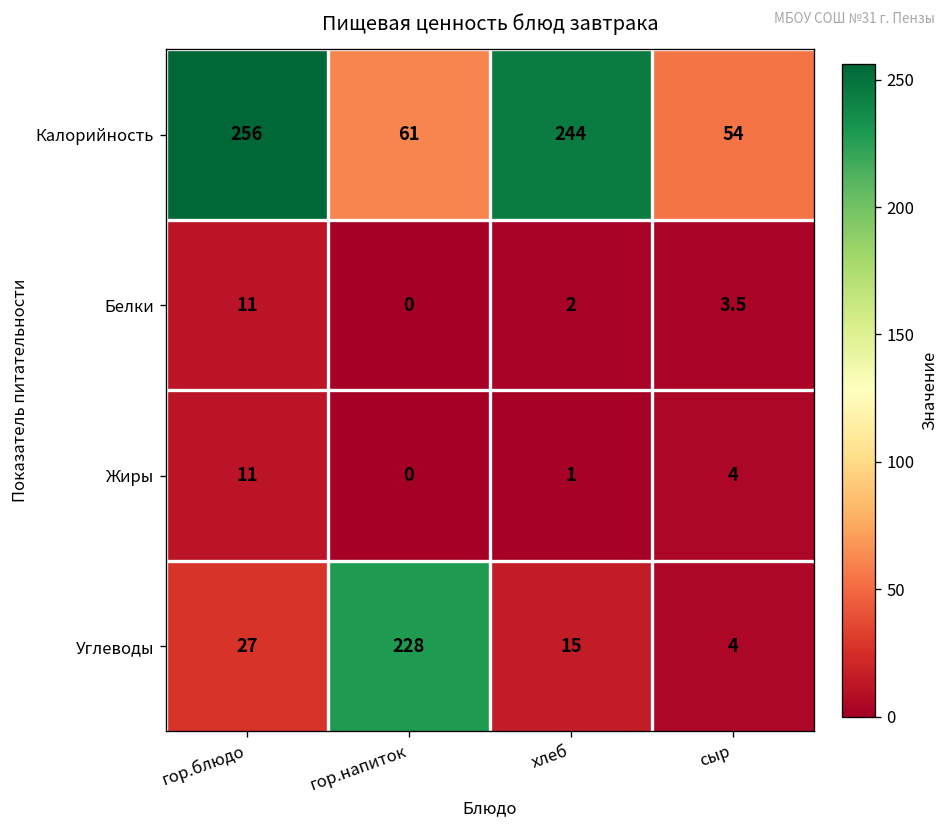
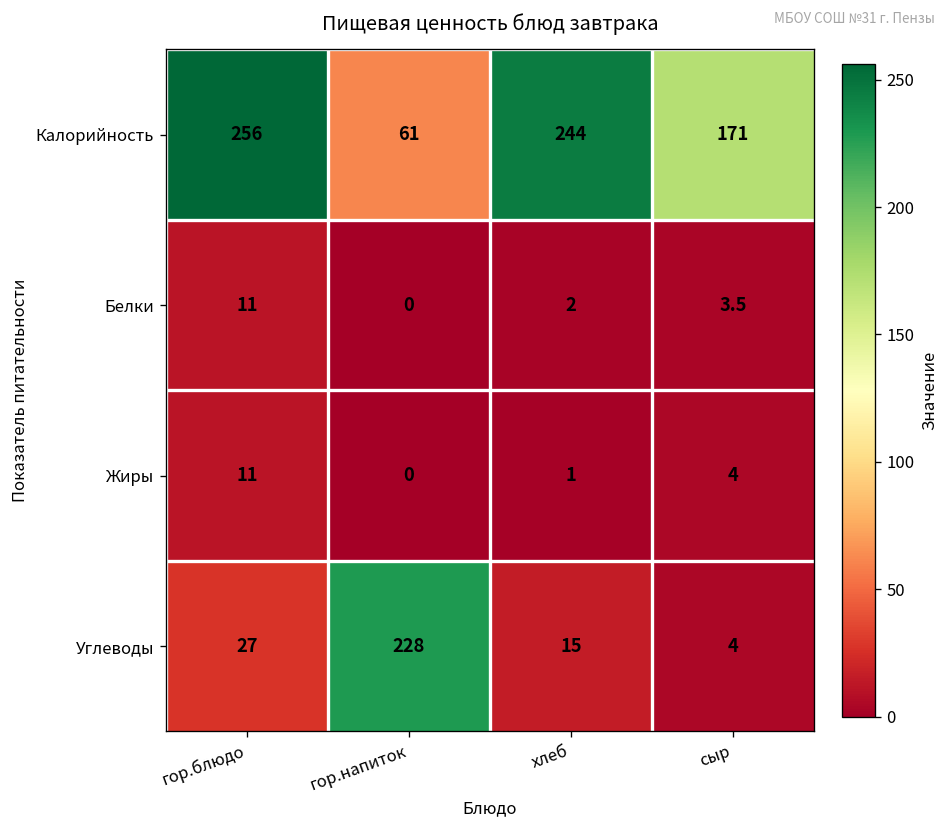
  {
    "Калорийность": {
      "гор.блюдо": 256,
      "гор.напиток": 61,
      "хлеб": 244,
-     "сыр": 54
+     "сыр": 171
    },
    "Белки": {
      "гор.блюдо": 11,
      "гор.напиток": 0,
      "хлеб": 2,
      "сыр": 3.5
    },
    "Жиры": {
      "гор.блюдо": 11,
      "гор.напиток": 0,
      "хлеб": 1,
      "сыр": 4
    },
    "Углеводы": {
      "гор.блюдо": 27,
      "гор.напиток": 228,
      "хлеб": 15,
      "сыр": 4
    }
  }
